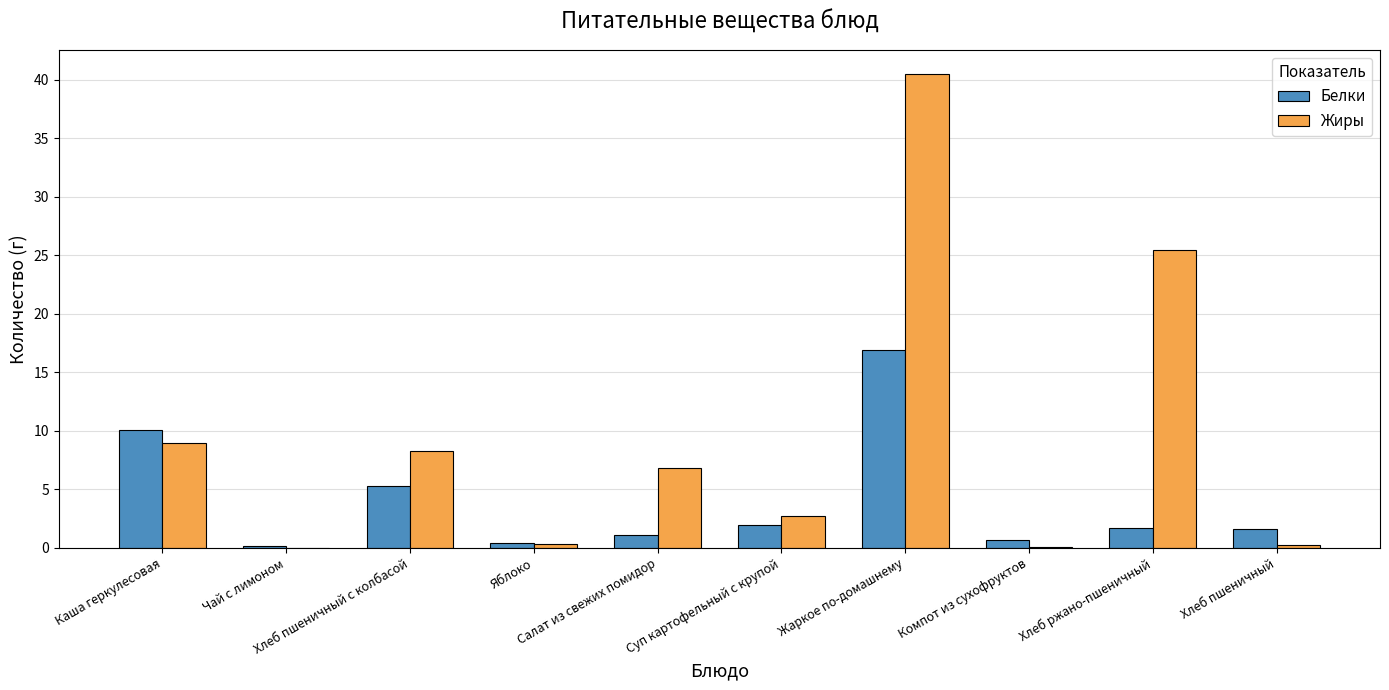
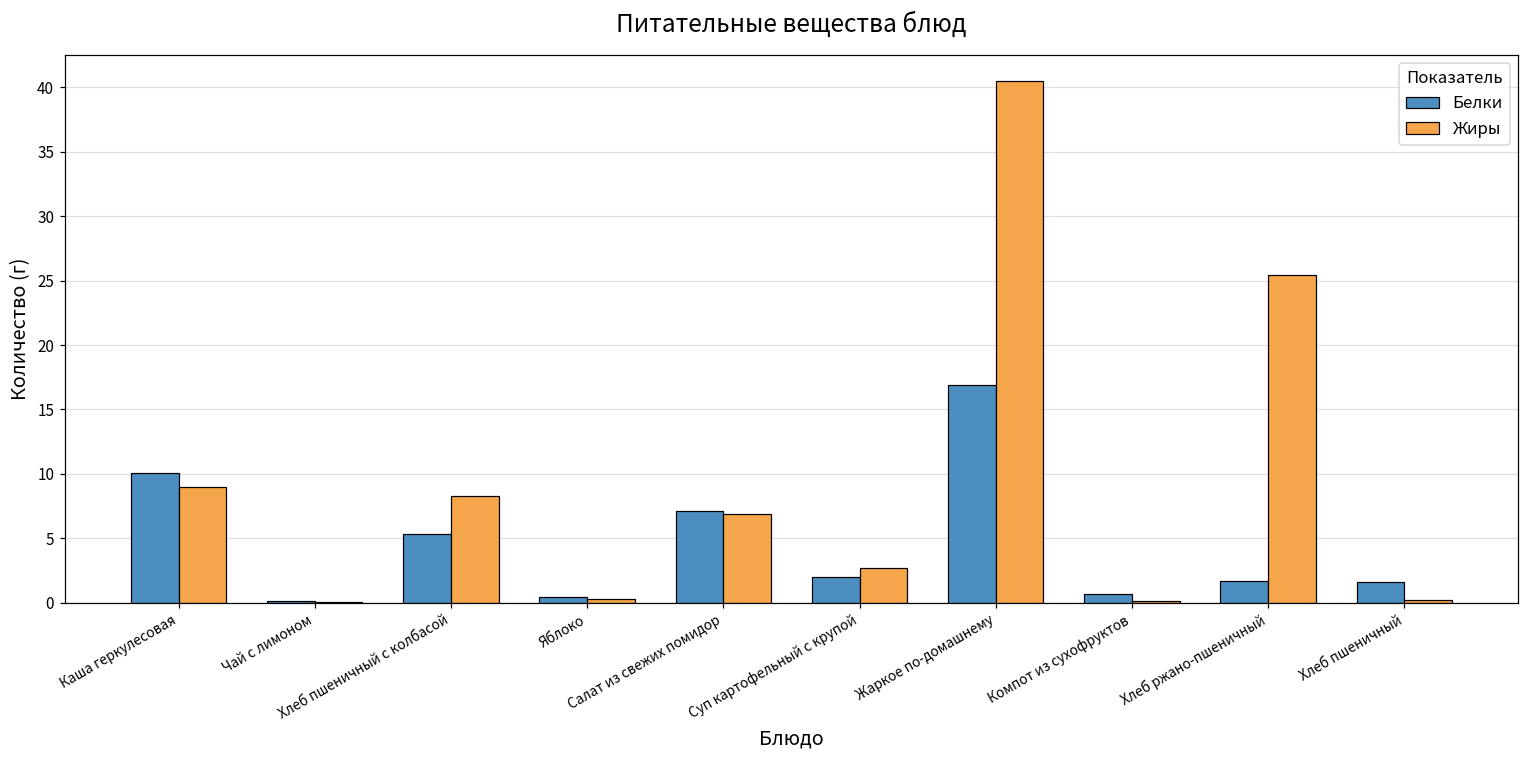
  {
    "Белки": {
      "Каша геркулесовая": 10.1,
      "Хлеб пшеничный с колбасой": 5.3,
      "Яблоко": 0.4,
-     "Салат из свежих помидор": 1.1,
+     "Салат из свежих помидор": 7.1,
      "Суп картофельный с крупой": 2.0,
      "Жаркое по-домашнему": 16.9,
      "Компот из сухофруктов": 0.7,
      "Хлеб ржано-пшеничный": 1.7,
      "Хлеб пшеничный": 1.6
    },
    "Жиры": {
      "Каша геркулесовая": 9.0,
      "Хлеб пшеничный с колбасой": 8.3,
      "Яблоко": 0.3,
      "Салат из свежих помидор": 6.9,
      "Суп картофельный с крупой": 2.7,
      "Жаркое по-домашнему": 40.5,
      "Хлеб ржано-пшеничный": 25.5
    }
  }
